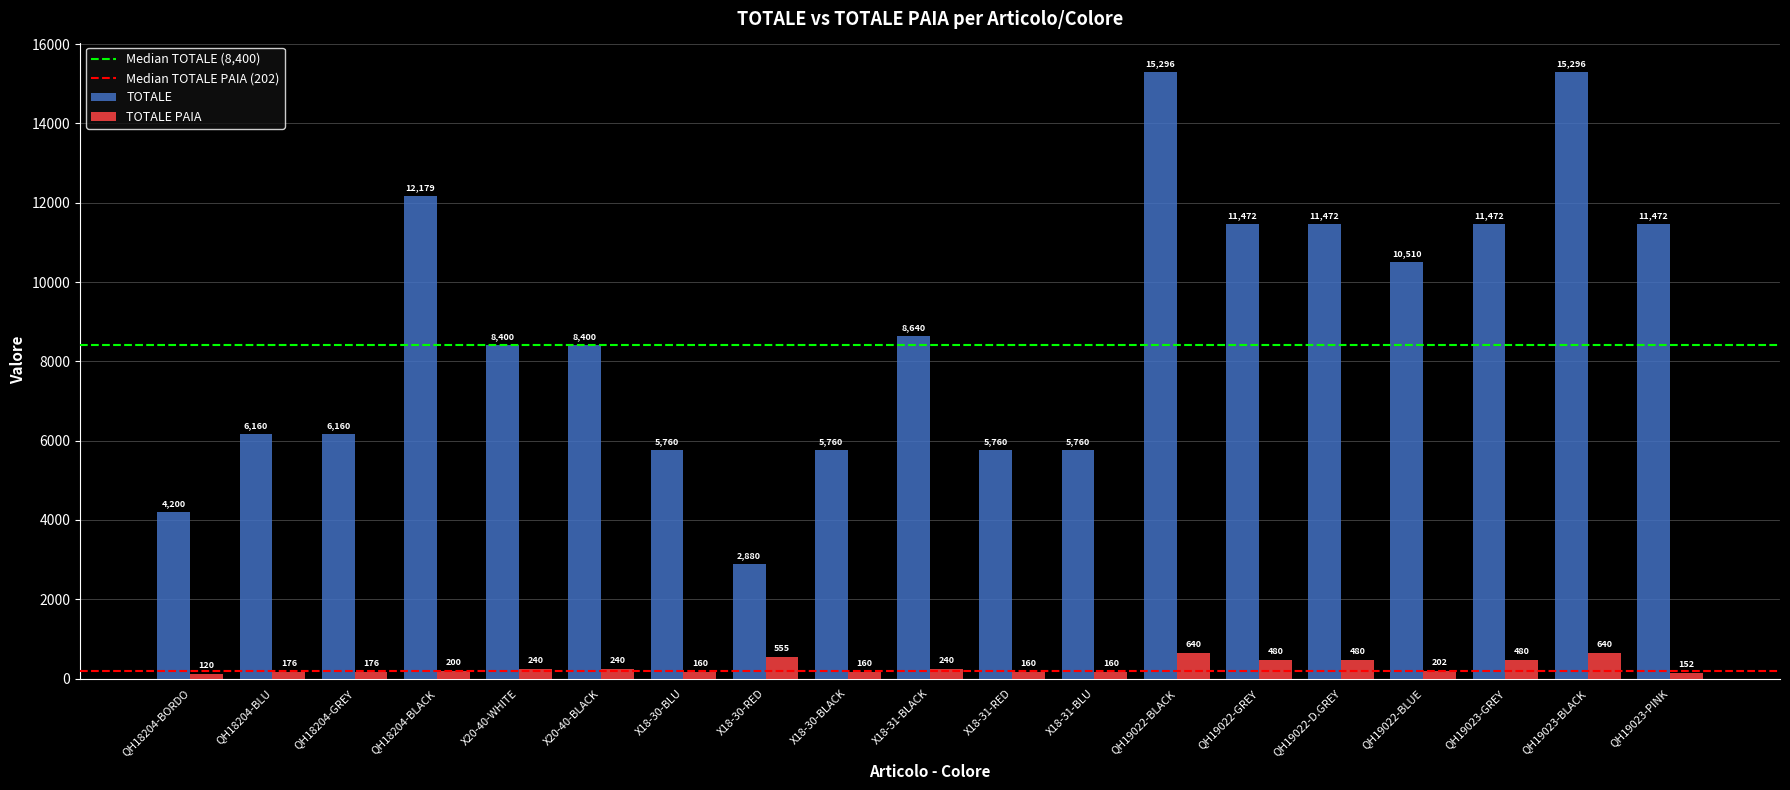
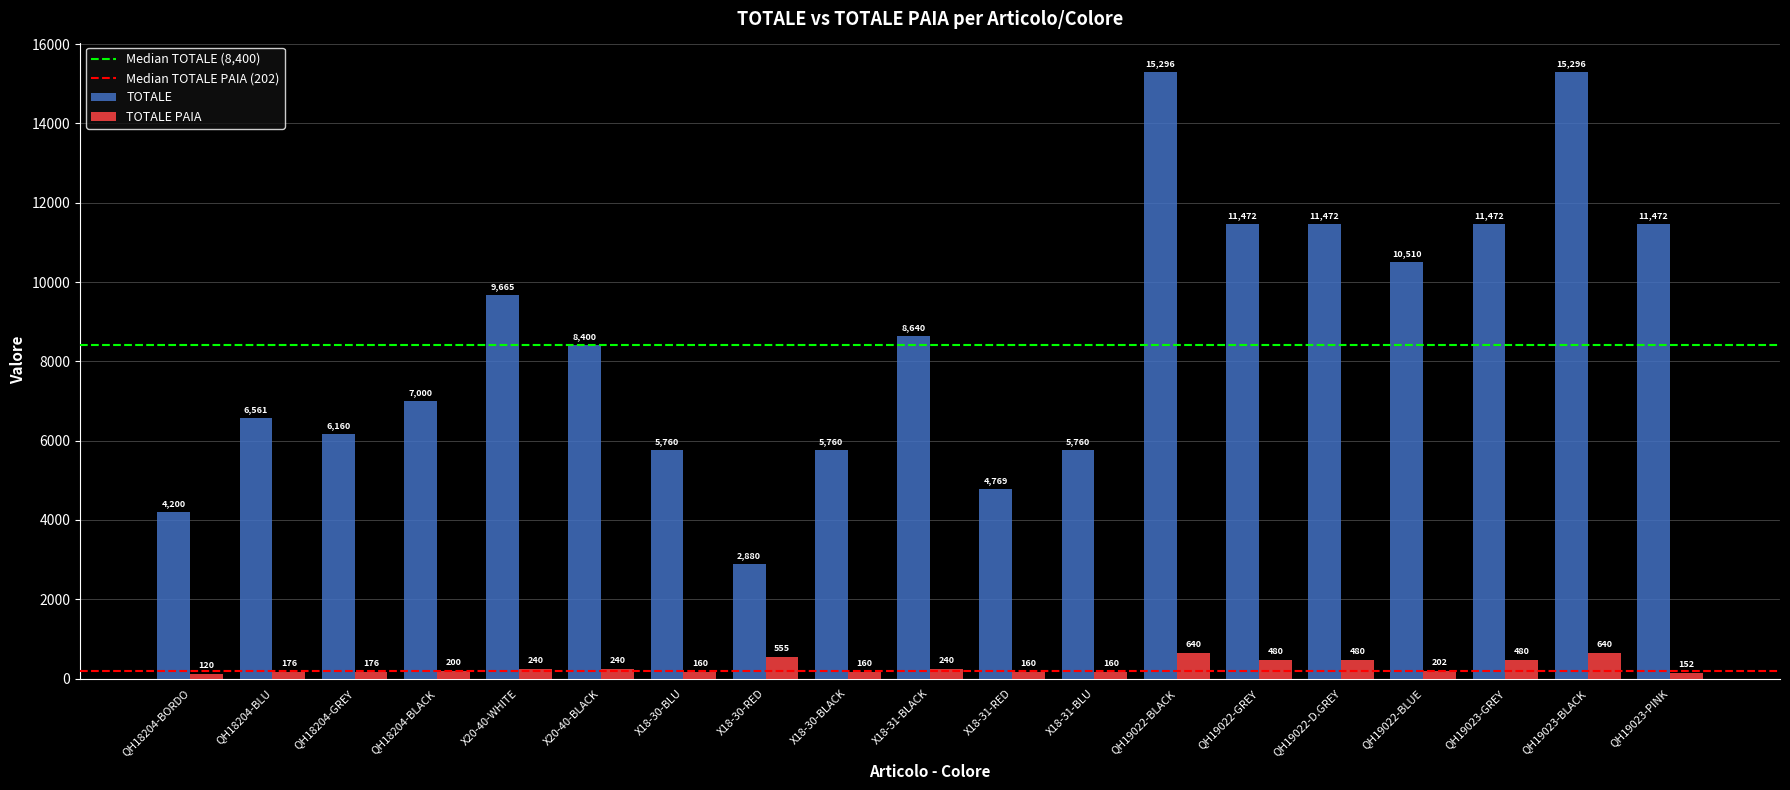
  {
    "TOTALE": {
      "QH18204-BORDO": "4,200",
-     "QH18204-BLU": "6,160",
+     "QH18204-BLU": "6,561",
      "QH18204-GREY": "6,160",
-     "QH18204-BLACK": "12,179",
-     "X20-40-WHITE": "8,400",
+     "QH18204-BLACK": "7,000",
+     "X20-40-WHITE": "9,665",
      "X20-40-BLACK": "8,400",
      "X18-30-BLU": "5,760",
      "X18-30-RED": "2,880",
      "X18-30-BLACK": "5,760",
      "X18-31-BLACK": "8,640",
-     "X18-31-RED": "5,760",
+     "X18-31-RED": "4,769",
      "X18-31-BLU": "5,760",
      "QH19022-BLACK": "15,296",
      "QH19022-GREY": "11,472",
      "QH19022-D.GREY": "11,472",
      "QH19022-BLUE": "10,510",
      "QH19023-GREY": "11,472",
      "QH19023-BLACK": "15,296",
      "QH19023-PINK": "11,472"
    },
    "TOTALE PAIA": {
      "QH18204-BORDO": "120",
      "QH18204-BLU": "176",
      "QH18204-GREY": "176",
      "QH18204-BLACK": "200",
      "X20-40-WHITE": "240",
      "X20-40-BLACK": "240",
      "X18-30-BLU": "160",
      "X18-30-RED": "555",
      "X18-30-BLACK": "160",
      "X18-31-BLACK": "240",
      "X18-31-RED": "160",
      "X18-31-BLU": "160",
      "QH19022-BLACK": "640",
      "QH19022-GREY": "480",
      "QH19022-D.GREY": "480",
      "QH19022-BLUE": "202",
      "QH19023-GREY": "480",
      "QH19023-BLACK": "640",
      "QH19023-PINK": "152"
    }
  }
